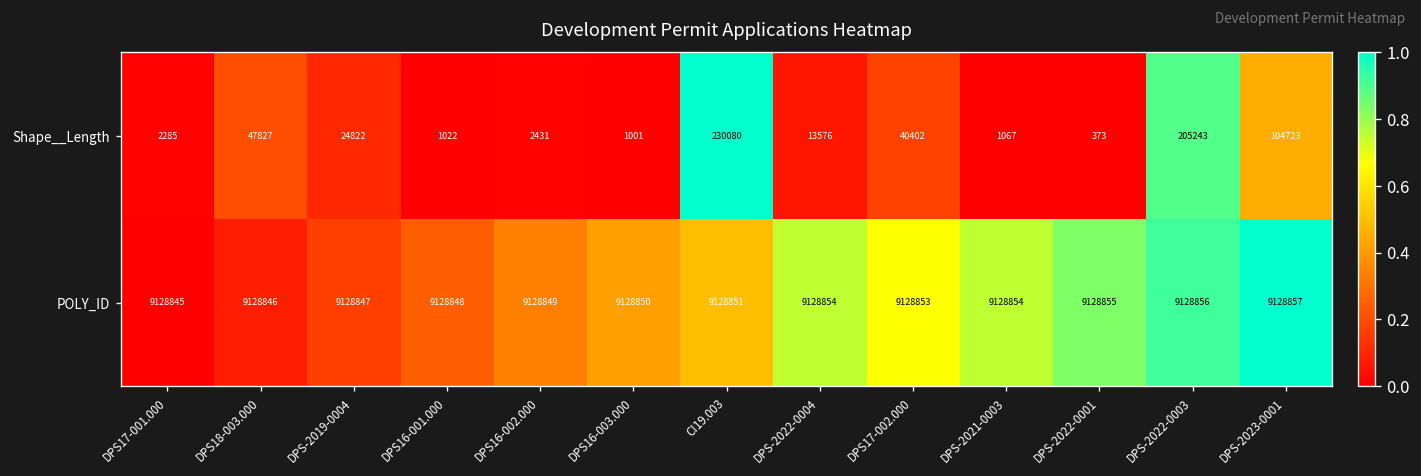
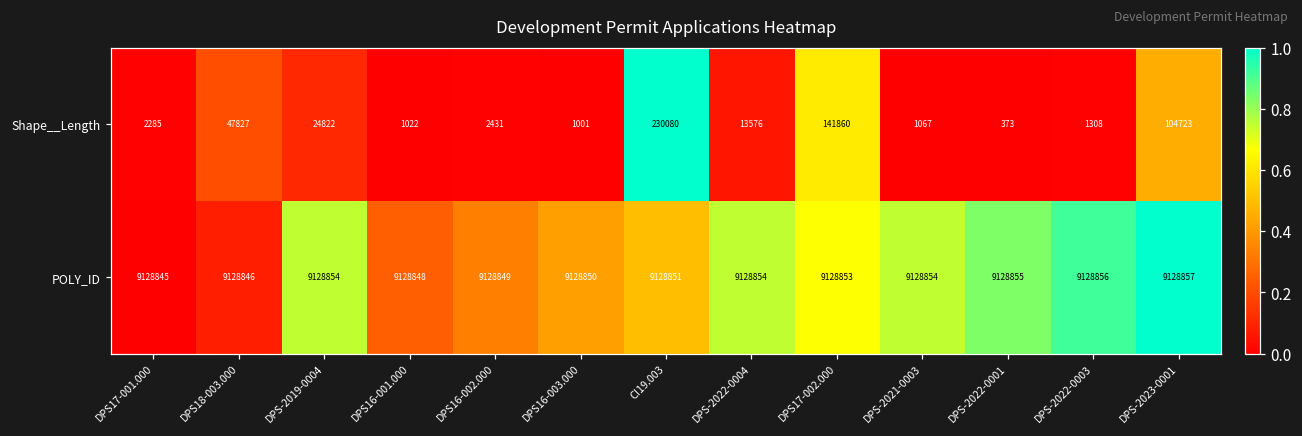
  {
    "Shape__Length": {
      "DPS17-001.000": 2285,
      "DPS18-003.000": 47827,
      "DPS-2019-0004": 24822,
      "DPS16-001.000": 1022,
      "DPS16-002.000": 2431,
      "DPS16-003.000": 1001,
      "CI19.003": 230080,
      "DPS-2022-0004": 13576,
-     "DPS17-002.000": 40402,
+     "DPS17-002.000": 141860,
      "DPS-2021-0003": 1067,
      "DPS-2022-0001": 373,
-     "DPS-2022-0003": 205243,
+     "DPS-2022-0003": 1308,
      "DPS-2023-0001": 104723
    },
    "POLY_ID": {
      "DPS17-001.000": 9128845,
      "DPS18-003.000": 9128846,
-     "DPS-2019-0004": 9128847,
+     "DPS-2019-0004": 9128854,
      "DPS16-001.000": 9128848,
      "DPS16-002.000": 9128849,
      "DPS16-003.000": 9128850,
      "CI19.003": 9128851,
      "DPS-2022-0004": 9128854,
      "DPS17-002.000": 9128853,
      "DPS-2021-0003": 9128854,
      "DPS-2022-0001": 9128855,
      "DPS-2022-0003": 9128856,
      "DPS-2023-0001": 9128857
    }
  }
